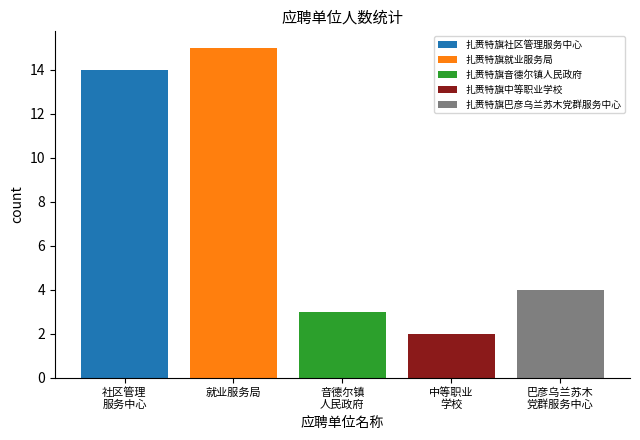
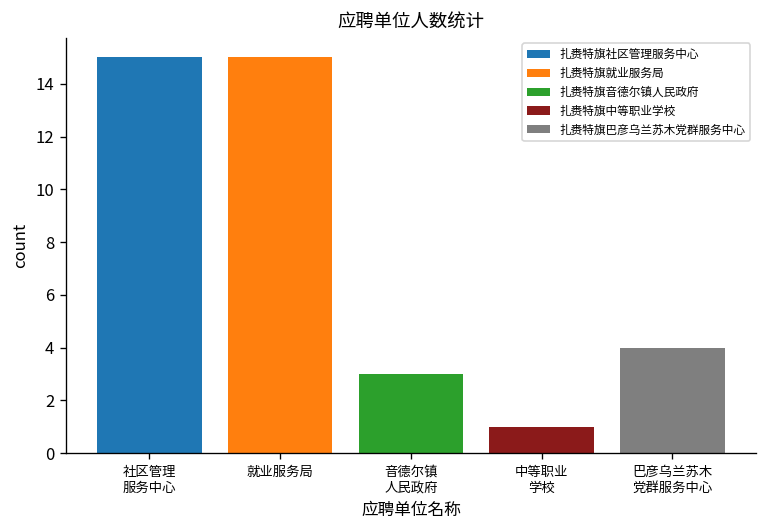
  {
-   "社区管理 服务中心": 14,
+   "社区管理 服务中心": 15,
    "就业服务局": 15,
    "音德尔镇 人民政府": 3,
-   "中等职业 学校": 2,
+   "中等职业 学校": 1,
    "巴彦乌兰苏木 党群服务中心": 4
  }
